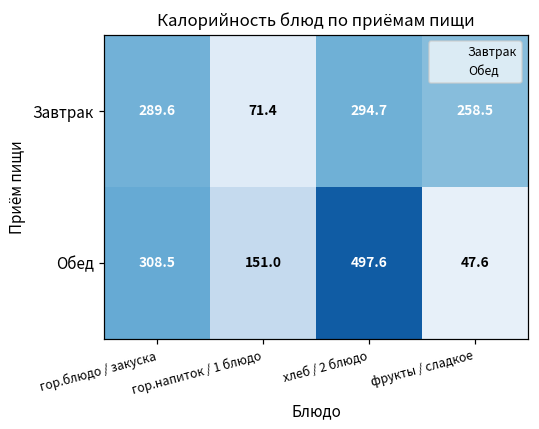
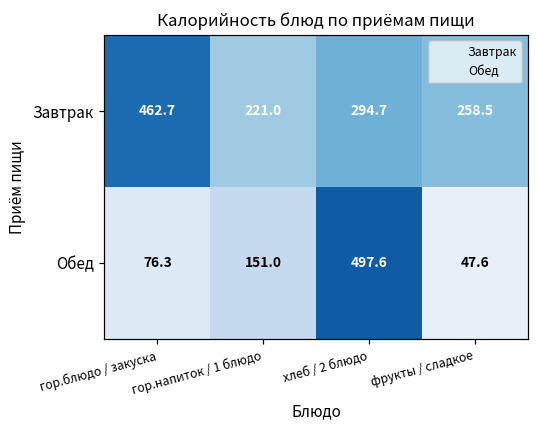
  {
    "Завтрак": {
-     "гор.блюдо / закуска": 289.6,
-     "гор.напиток / 1 блюдо": 71.4
+     "гор.блюдо / закуска": 462.7,
+     "гор.напиток / 1 блюдо": 221.0
    },
    "Обед": {
-     "гор.блюдо / закуска": 308.5
+     "гор.блюдо / закуска": 76.3
    }
  }
